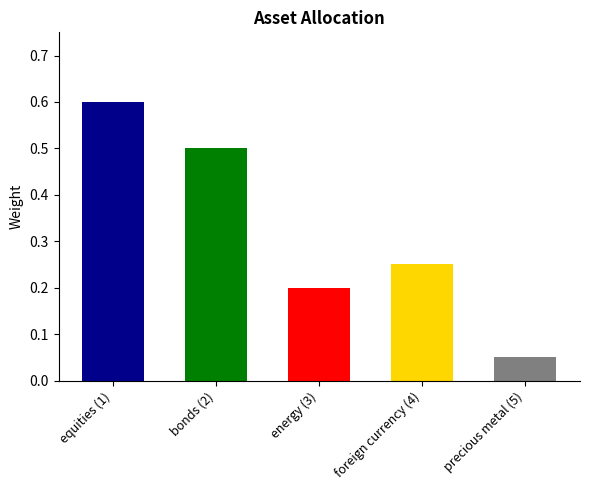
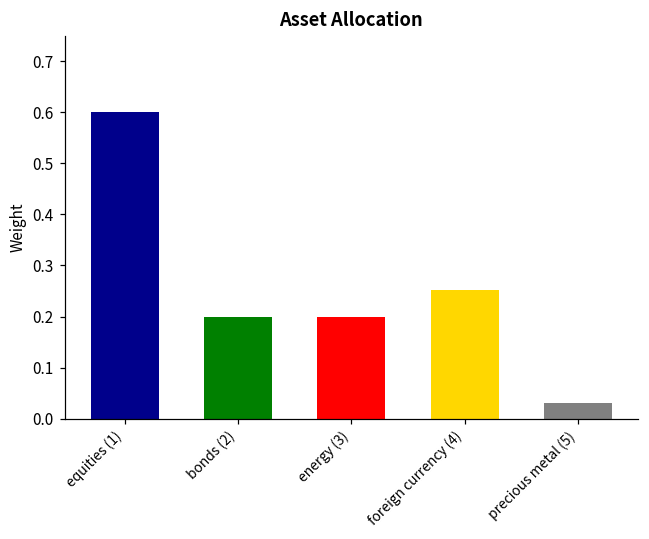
  {
    "equities (1)": 0.60,
-   "bonds (2)": 0.5,
+   "bonds (2)": 0.2,
    "energy (3)": 0.20,
    "foreign currency (4)": 0.25,
-   "precious metal (5)": 0.05
+   "precious metal (5)": 0.03
  }
